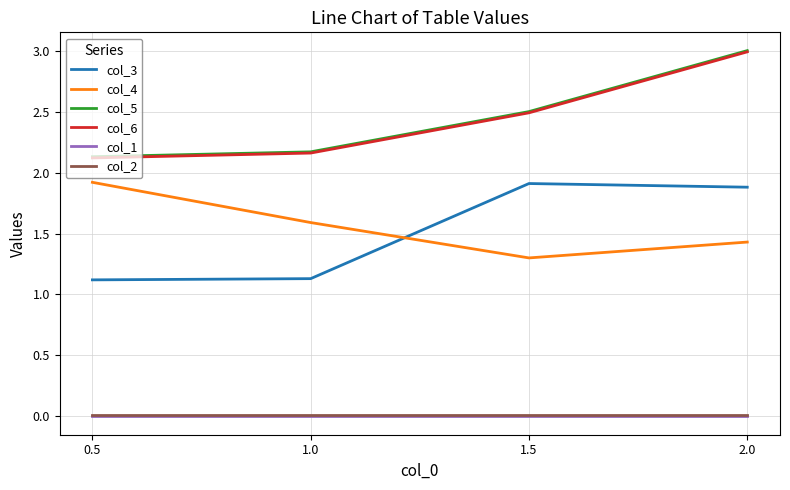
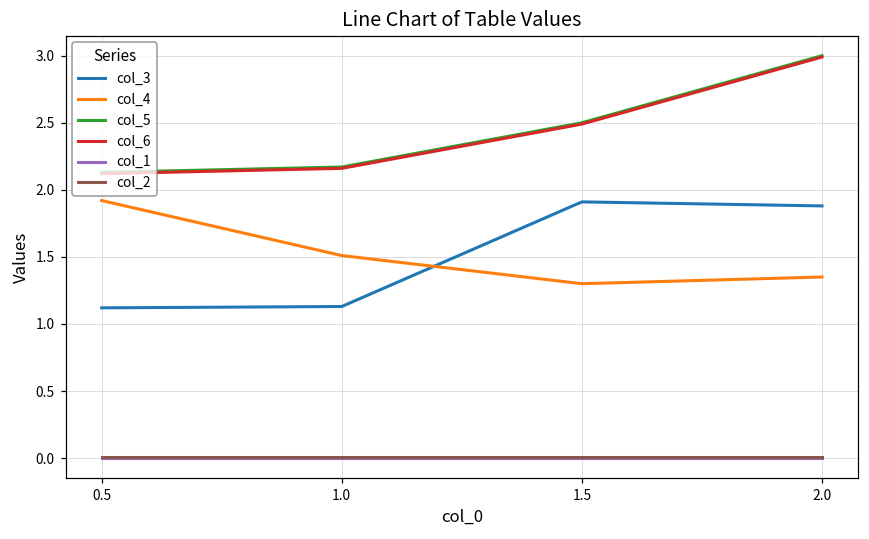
  {
    "col_3": {
      "0.5": 1.12,
      "1.0": 1.13,
      "1.5": 1.91,
      "2.0": 1.88
    },
    "col_4": {
      "0.5": 1.92,
-     "1.0": 1.59,
+     "1.0": 1.51,
      "1.5": 1.30,
-     "2.0": 1.43
+     "2.0": 1.35
    }
  }
